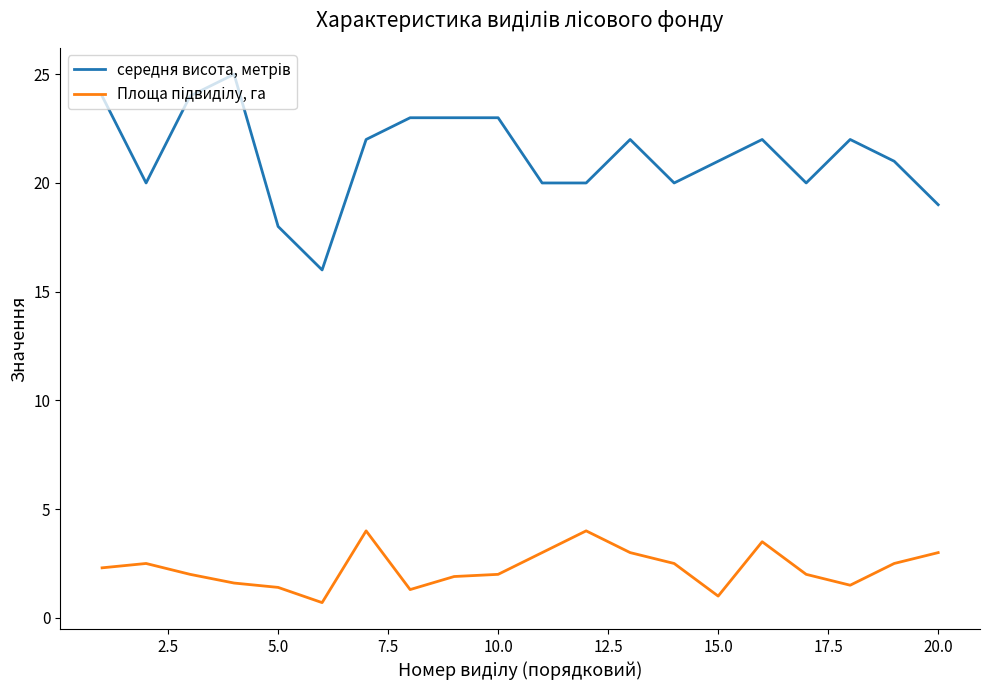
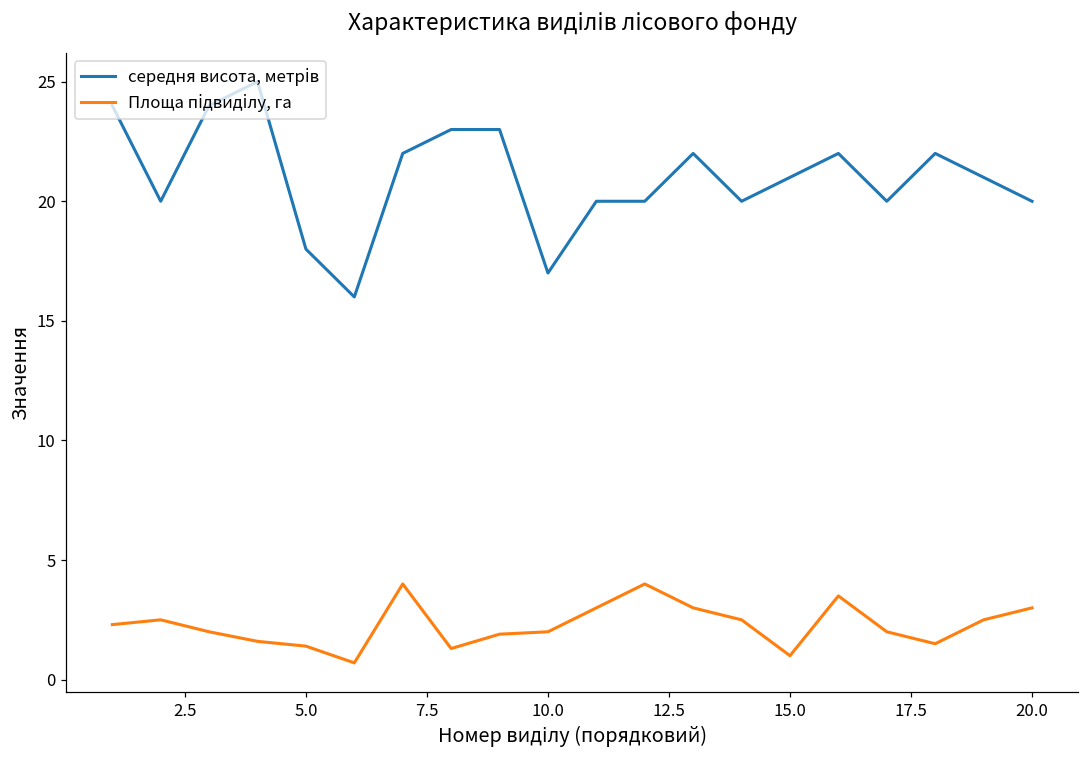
  {
    "середня висота, метрів": {
      "5.0": 18,
-     "10.0": 23,
+     "10.0": 17,
      "15.0": 21,
-     "20.0": 19
+     "20.0": 20
    },
    "Площа підвиділу, га": {
      "5.0": 1.4,
      "10.0": 2,
      "15.0": 1,
      "20.0": 3
    }
  }
